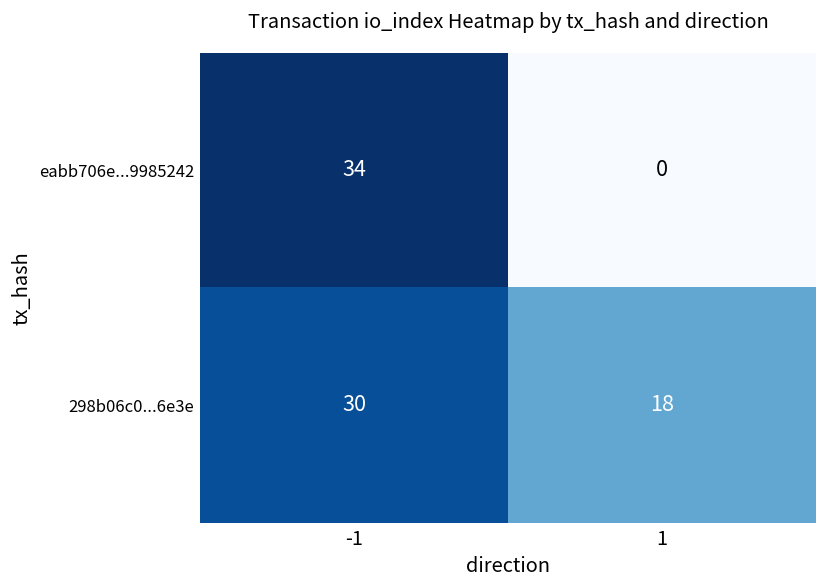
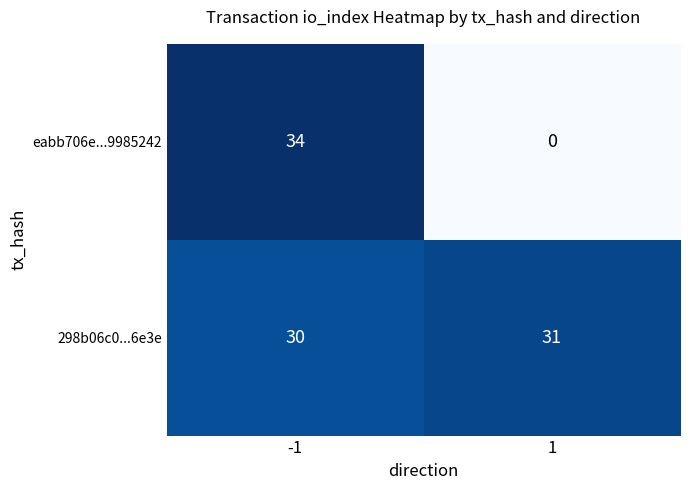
  {
    "eabb706e...9985242": {
      "-1": 34,
      "1": 0
    },
    "298b06c0...6e3e": {
      "-1": 30,
-     "1": 18
+     "1": 31
    }
  }
